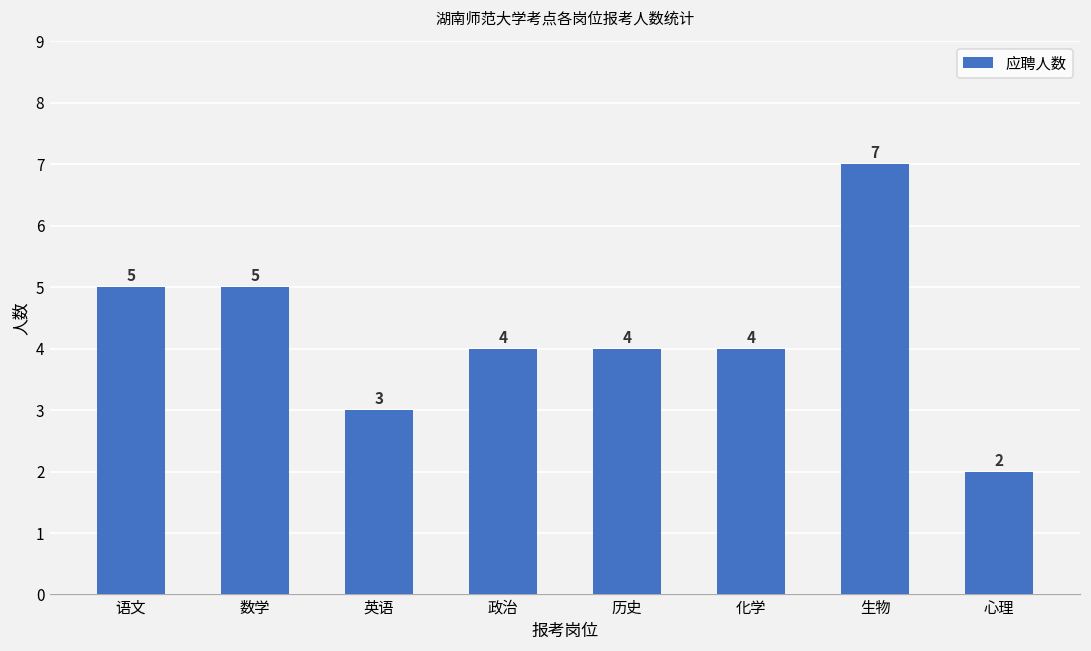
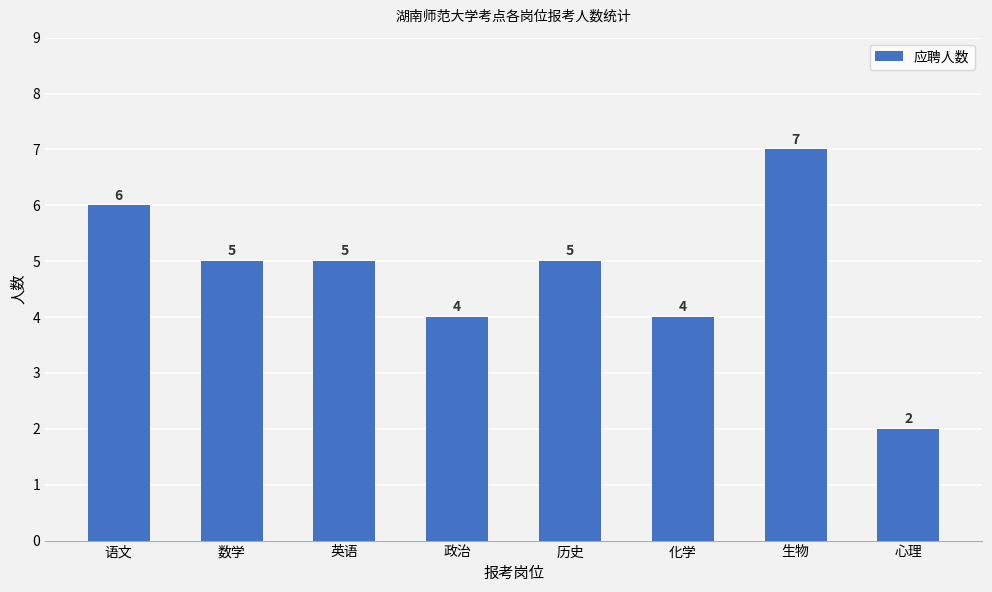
  {
-   "语文": 5,
+   "语文": 6,
    "数学": 5,
-   "英语": 3,
+   "英语": 5,
    "政治": 4,
-   "历史": 4,
+   "历史": 5,
    "化学": 4,
    "生物": 7,
    "心理": 2
  }
